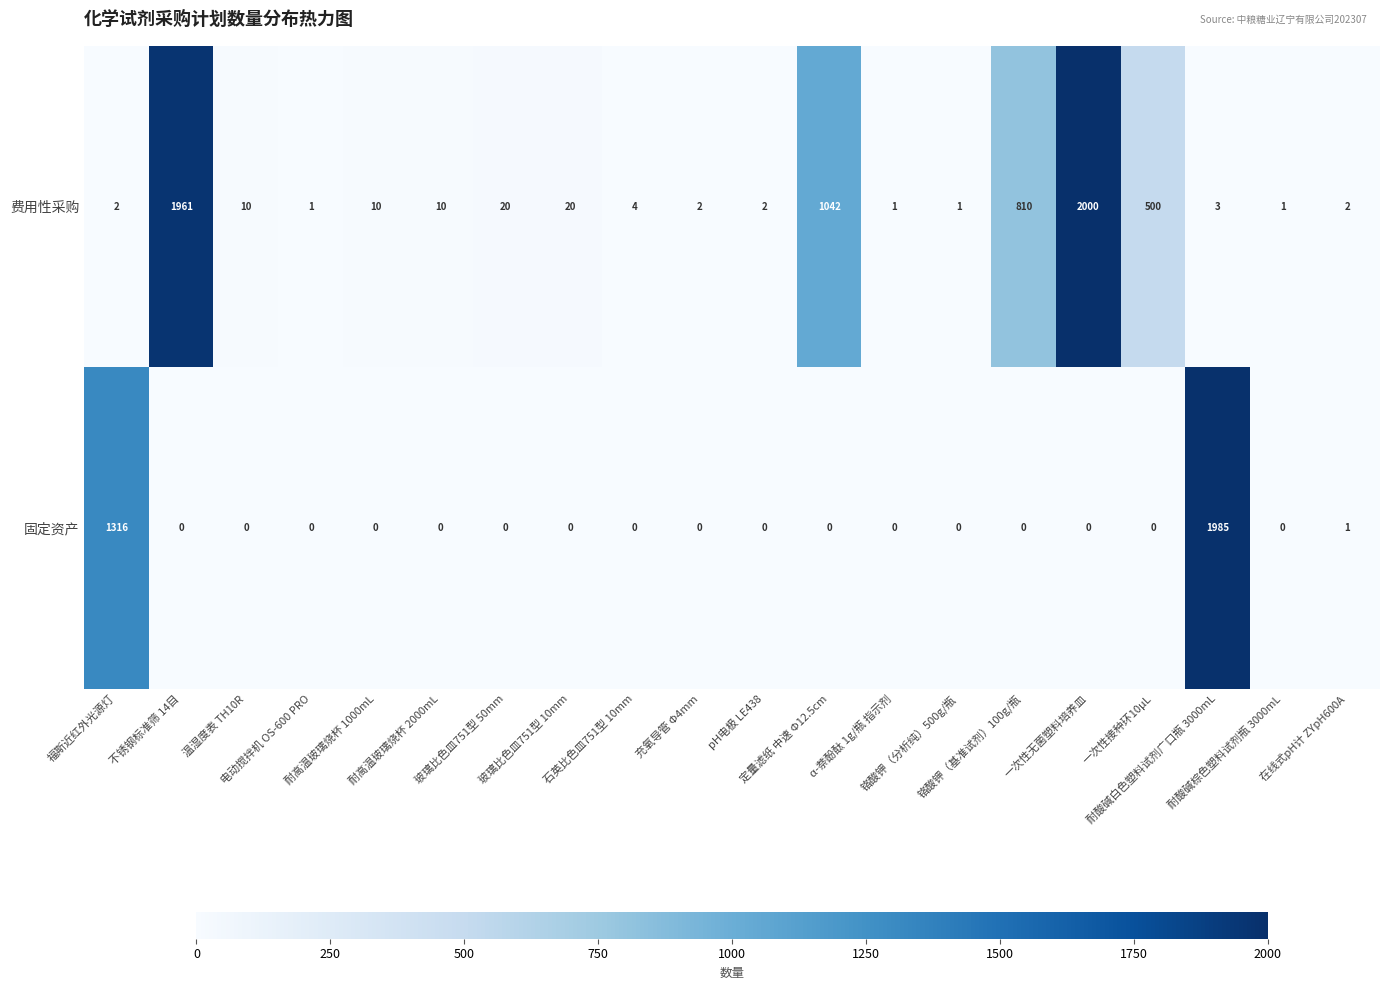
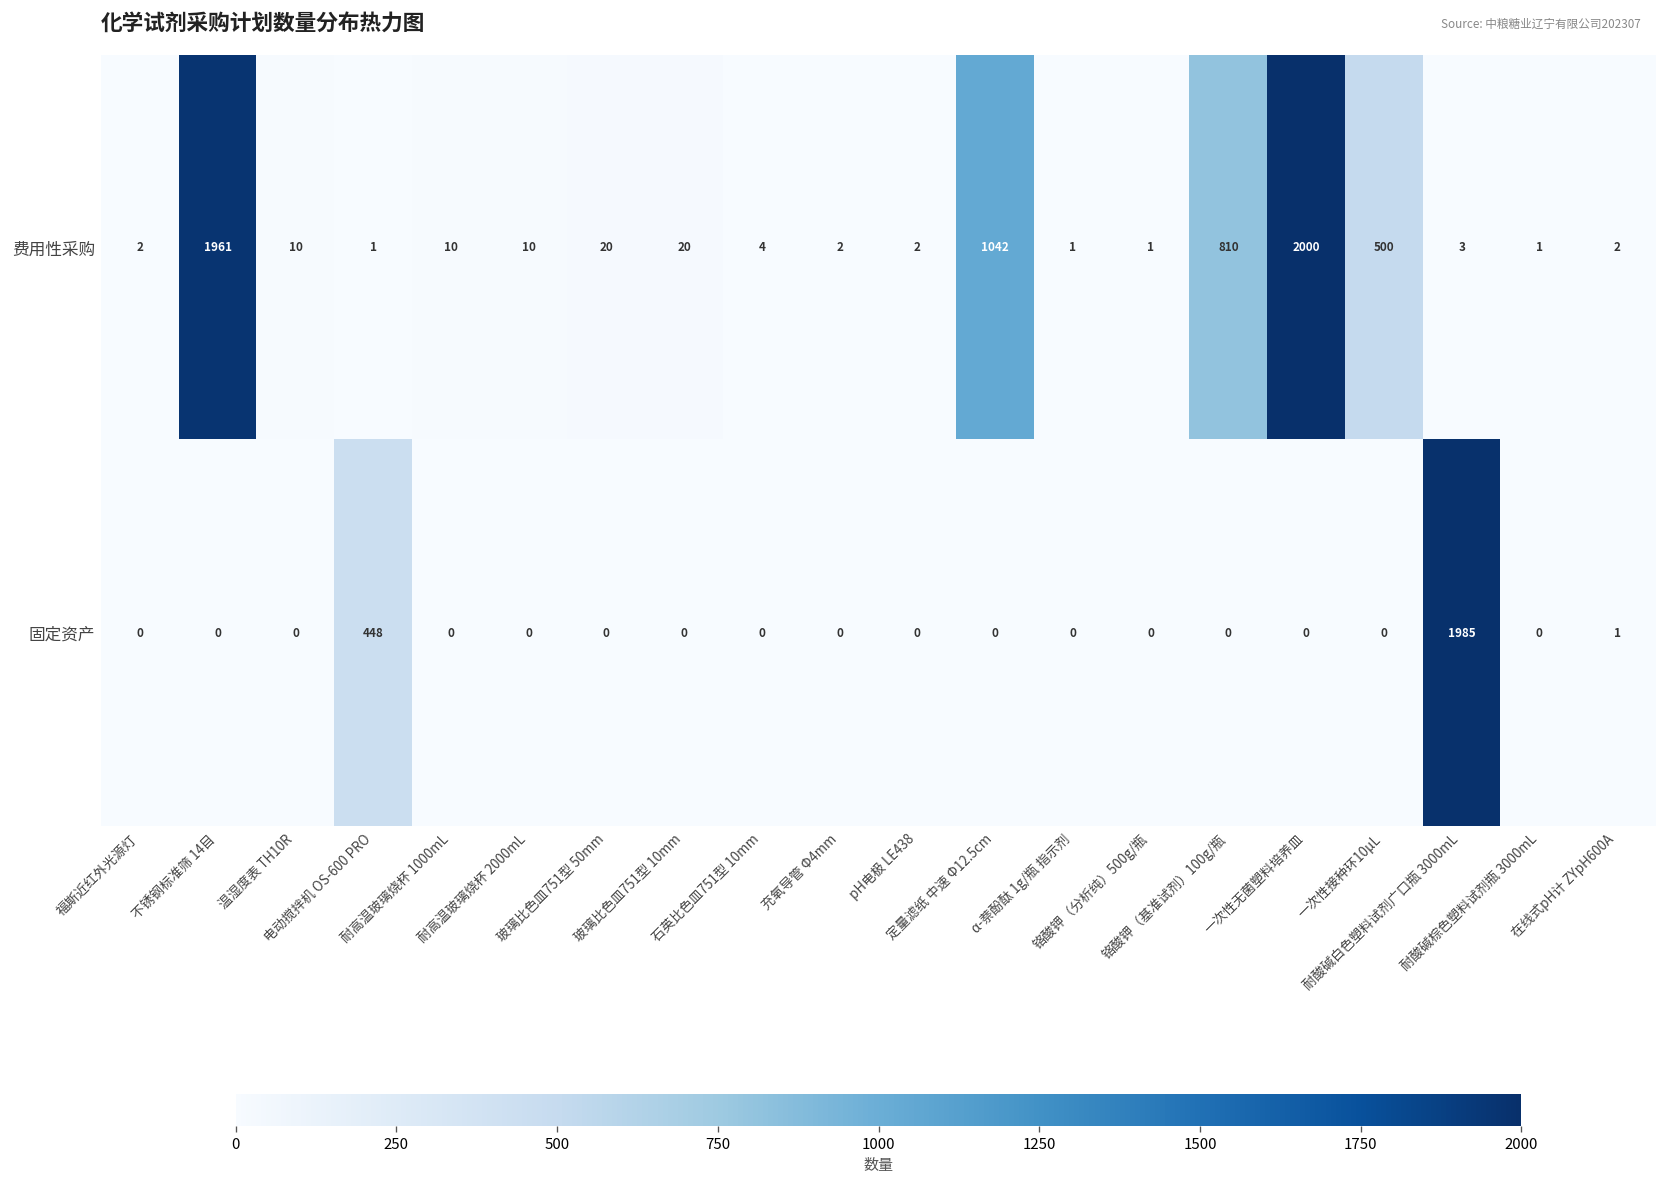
  {
    "费用性采购": {
      "福斯近红外光源灯": 2,
      "不锈钢标准筛 14目": 1961,
      "温湿度表 TH10R": 10,
      "电动搅拌机 OS-600 PRO": 1,
      "耐高温玻璃烧杯 1000mL": 10,
      "耐高温玻璃烧杯 2000mL": 10,
      "玻璃比色皿751型 50mm": 20,
      "玻璃比色皿751型 10mm": 20,
      "石英比色皿751型 10mm": 4,
      "充氧导管 Φ4mm": 2,
      "pH电极 LE438": 2,
      "定量滤纸 中速 Φ12.5cm": 1042,
      "α-萘酚酞 1g/瓶 指示剂": 1,
      "铬酸钾（分析纯）500g/瓶": 1,
      "铬酸钾（基准试剂）100g/瓶": 810,
      "一次性无菌塑料培养皿": 2000,
      "一次性接种环10μL": 500,
      "耐酸碱白色塑料试剂广口瓶 3000mL": 3,
      "耐酸碱棕色塑料试剂瓶 3000mL": 1,
      "在线式pH计 ZYpH600A": 2
    },
    "固定资产": {
-     "福斯近红外光源灯": 1316,
+     "福斯近红外光源灯": 0,
      "不锈钢标准筛 14目": 0,
      "温湿度表 TH10R": 0,
-     "电动搅拌机 OS-600 PRO": 0,
+     "电动搅拌机 OS-600 PRO": 448,
      "耐高温玻璃烧杯 1000mL": 0,
      "耐高温玻璃烧杯 2000mL": 0,
      "玻璃比色皿751型 50mm": 0,
      "玻璃比色皿751型 10mm": 0,
      "石英比色皿751型 10mm": 0,
      "充氧导管 Φ4mm": 0,
      "pH电极 LE438": 0,
      "定量滤纸 中速 Φ12.5cm": 0,
      "α-萘酚酞 1g/瓶 指示剂": 0,
      "铬酸钾（分析纯）500g/瓶": 0,
      "铬酸钾（基准试剂）100g/瓶": 0,
      "一次性无菌塑料培养皿": 0,
      "一次性接种环10μL": 0,
      "耐酸碱白色塑料试剂广口瓶 3000mL": 1985,
      "耐酸碱棕色塑料试剂瓶 3000mL": 0,
      "在线式pH计 ZYpH600A": 1
    }
  }
